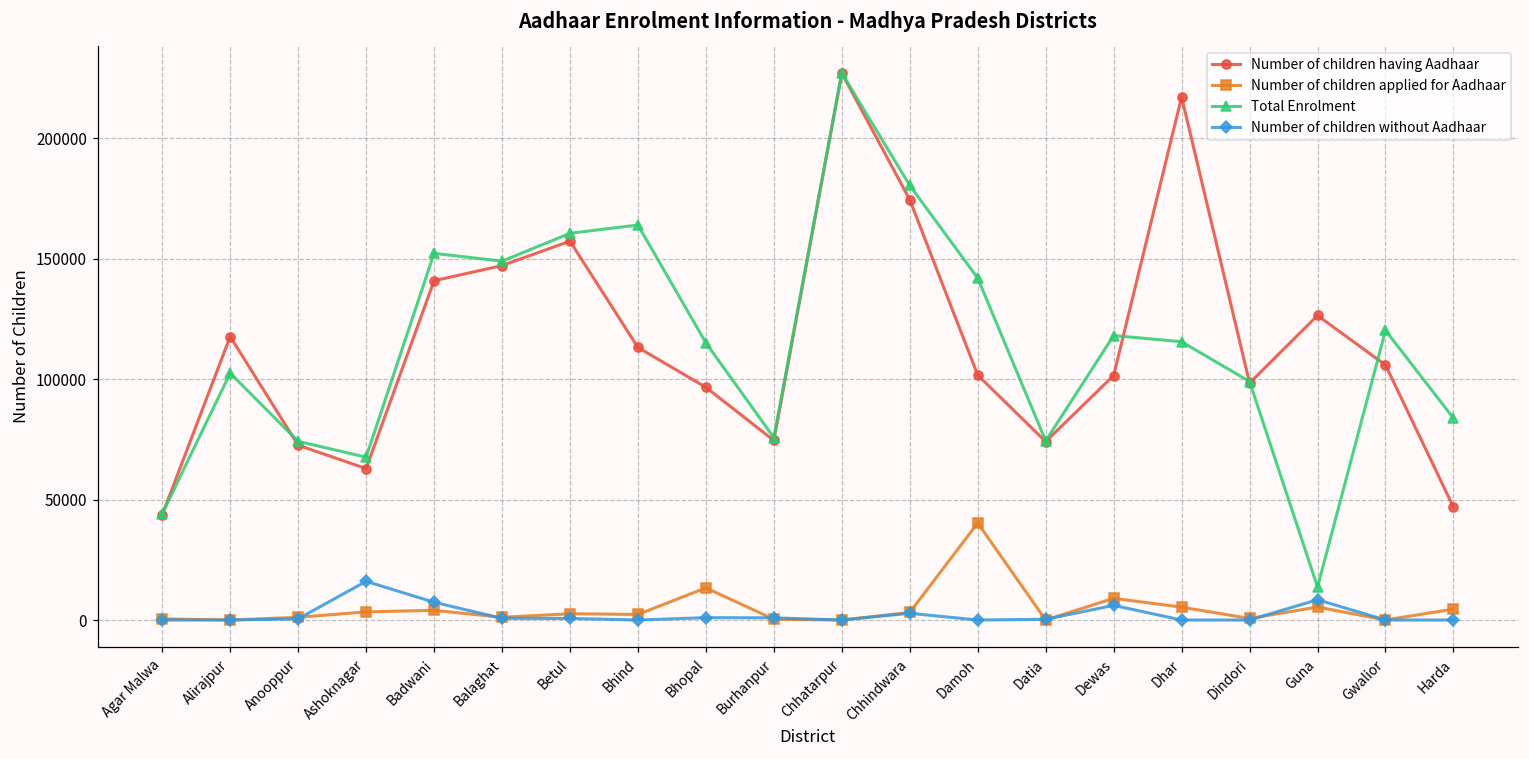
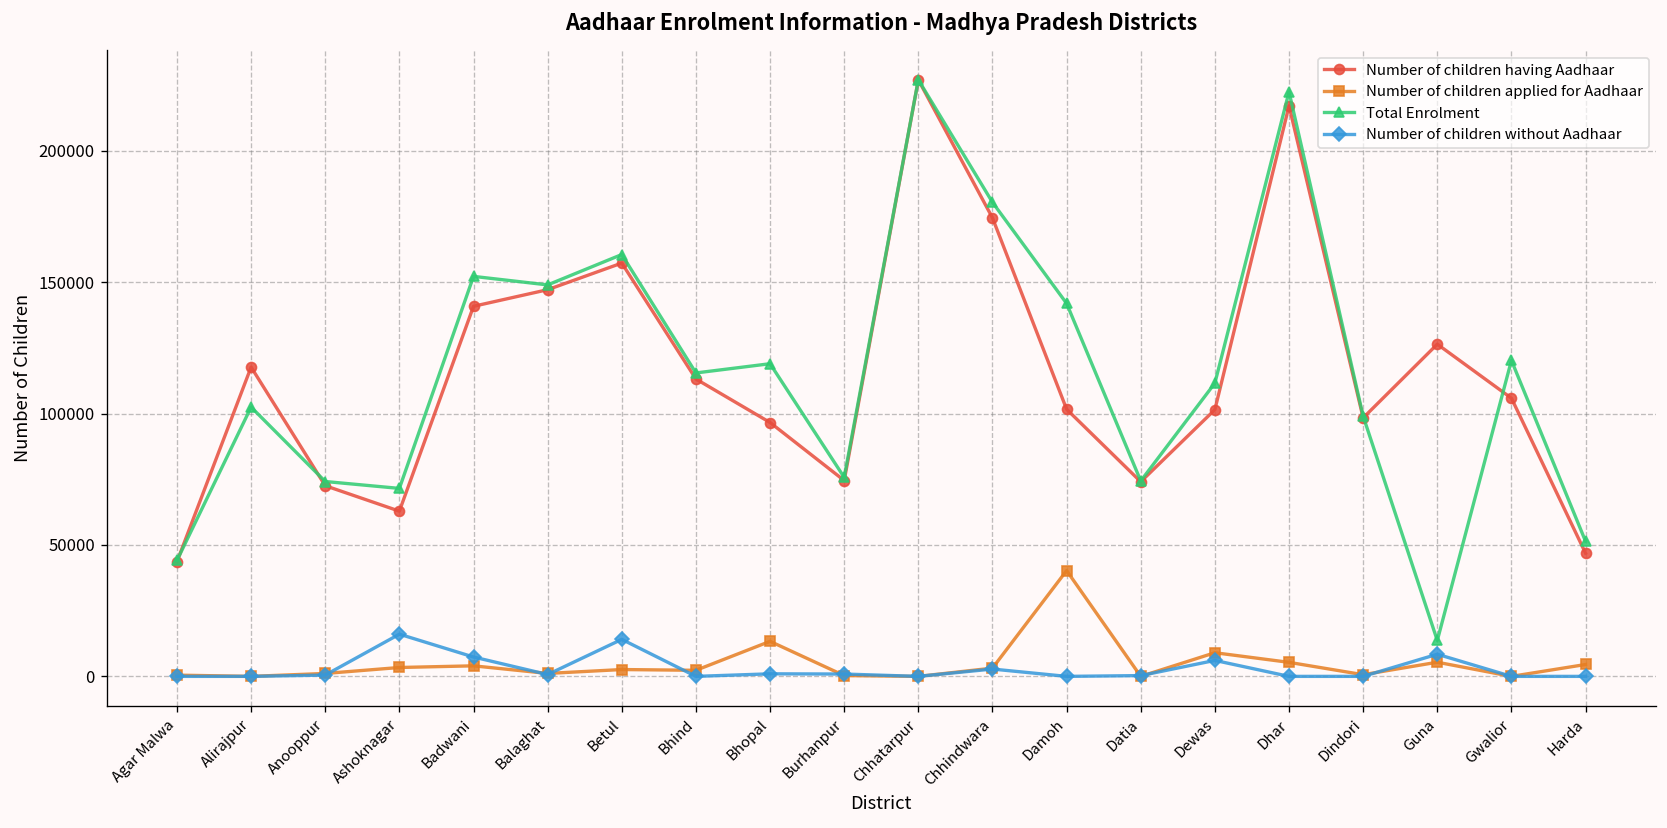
  {
    "Total Enrolment": {
      "Alirajpur": 102000,
      "Anooppur": 74000,
-     "Ashoknagar": 68000,
+     "Ashoknagar": 72000,
      "Badwani": 152000,
      "Balaghat": 149000,
      "Betul": 161000,
-     "Bhind": 164000,
-     "Bhopal": 115000,
+     "Bhind": 115000,
+     "Bhopal": 119000,
      "Burhanpur": 76000,
      "Chhindwara": 180000,
      "Damoh": 142000,
-     "Dewas": 118000,
-     "Dhar": 116000,
+     "Dewas": 112000,
+     "Dhar": 222000,
      "Guna": 14000,
      "Gwalior": 120000,
-     "Harda": 84000
+     "Harda": 51000
    },
    "Number of children without Aadhaar": {
      "Ashoknagar": 16000,
      "Badwani": 7000,
-     "Betul": 1000,
+     "Betul": 14000,
      "Bhind": 0,
      "Bhopal": 1000,
      "Damoh": 0,
      "Dewas": 6000,
      "Dhar": 0,
      "Guna": 8000,
      "Harda": 0
    }
  }
